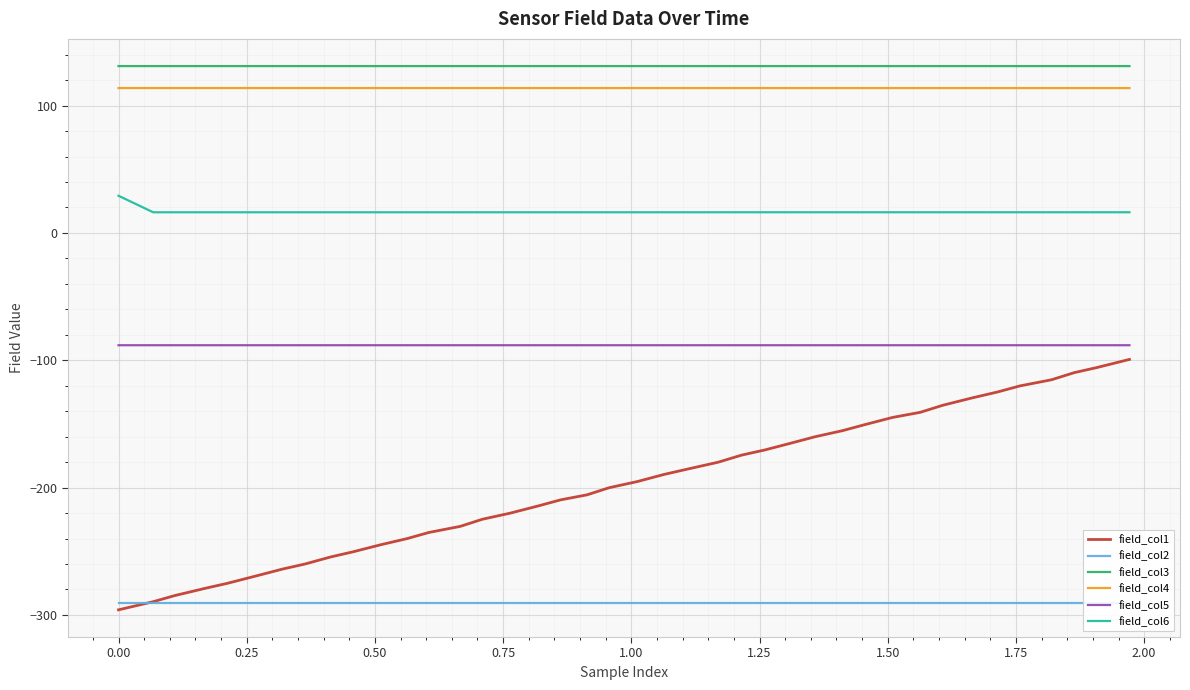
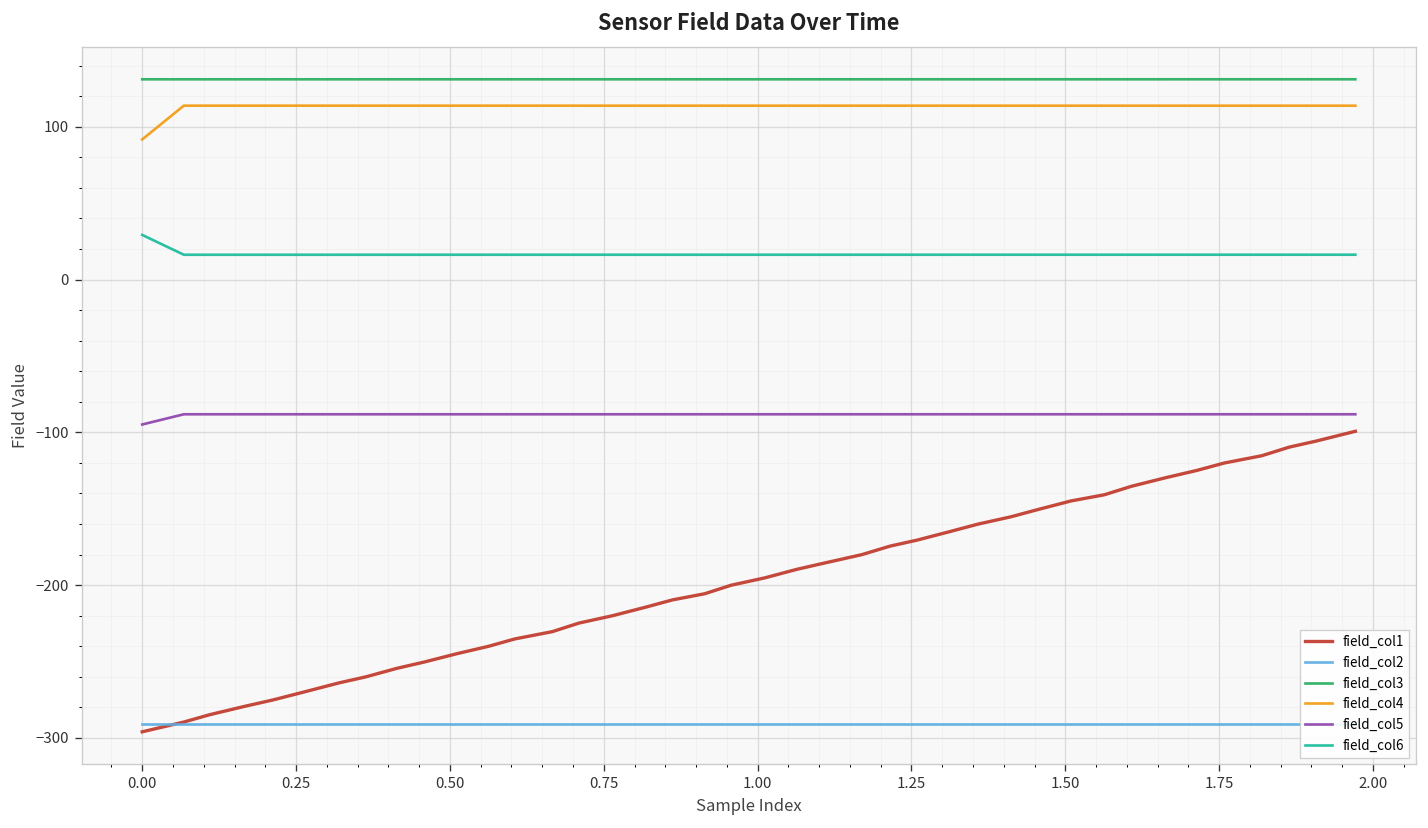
  {
    "field_col1": {
      "0.00": -296
    },
    "field_col2": {
      "0.00": -291
    },
    "field_col3": {
      "0.00": 131
    },
    "field_col4": {
-     "0.00": 114
+     "0.00": 92
    },
    "field_col5": {
-     "0.00": -88
+     "0.00": -95
    },
    "field_col6": {
      "0.00": 29
    }
  }
